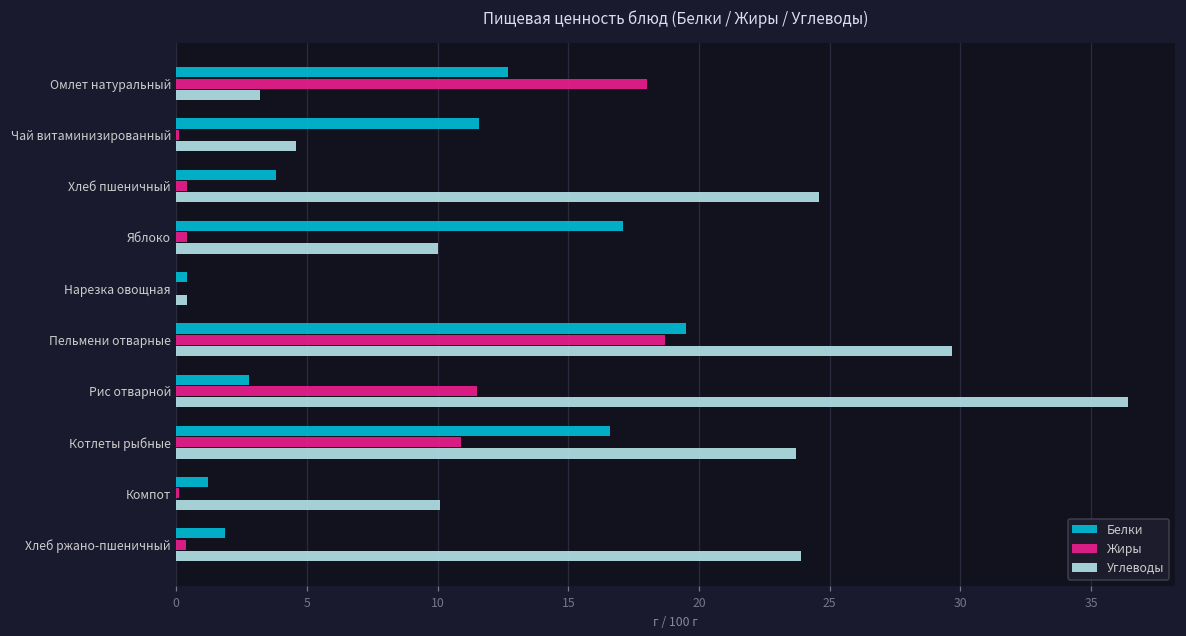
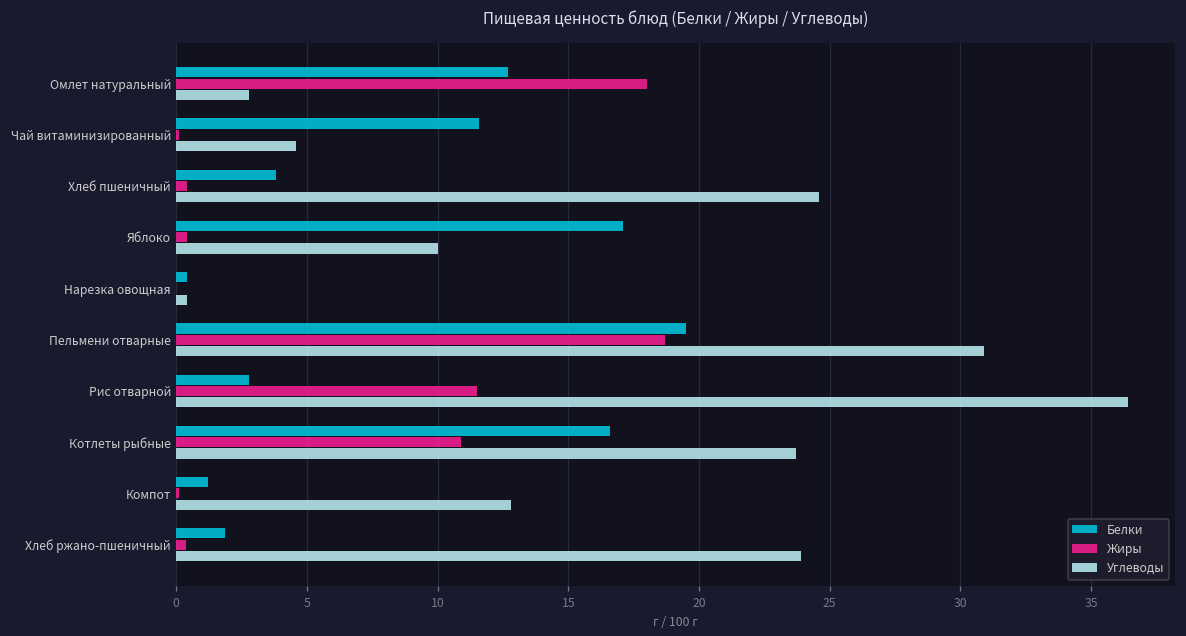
  {
    "Белки": {
      "Омлет натуральный": 12.7,
      "Чай витаминизированный": 11.6,
      "Хлеб пшеничный": 3.8,
      "Яблоко": 17.1,
      "Нарезка овощная": 0.4,
      "Пельмени отварные": 19.5,
      "Рис отварной": 2.8,
      "Котлеты рыбные": 16.6,
      "Компот": 1.2,
      "Хлеб ржано-пшеничный": 1.9
    },
    "Жиры": {
      "Омлет натуральный": 18.0,
      "Хлеб пшеничный": 0.4,
      "Яблоко": 0.4,
      "Нарезка овощная": 0.0,
      "Пельмени отварные": 18.7,
      "Рис отварной": 11.5,
      "Котлеты рыбные": 10.9,
      "Хлеб ржано-пшеничный": 0.4
    },
    "Углеводы": {
-     "Омлет натуральный": 3.2,
+     "Омлет натуральный": 2.8,
      "Чай витаминизированный": 4.6,
      "Хлеб пшеничный": 24.6,
      "Яблоко": 10.0,
      "Нарезка овощная": 0.4,
-     "Пельмени отварные": 29.7,
+     "Пельмени отварные": 30.9,
      "Рис отварной": 36.4,
      "Котлеты рыбные": 23.7,
-     "Компот": 10.1,
+     "Компот": 12.8,
      "Хлеб ржано-пшеничный": 23.9
    }
  }
